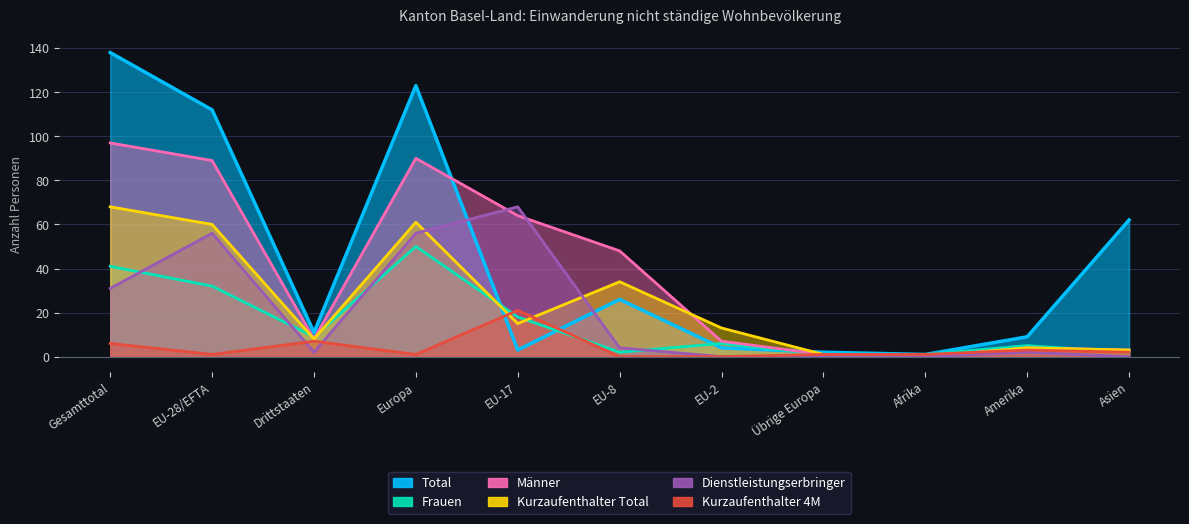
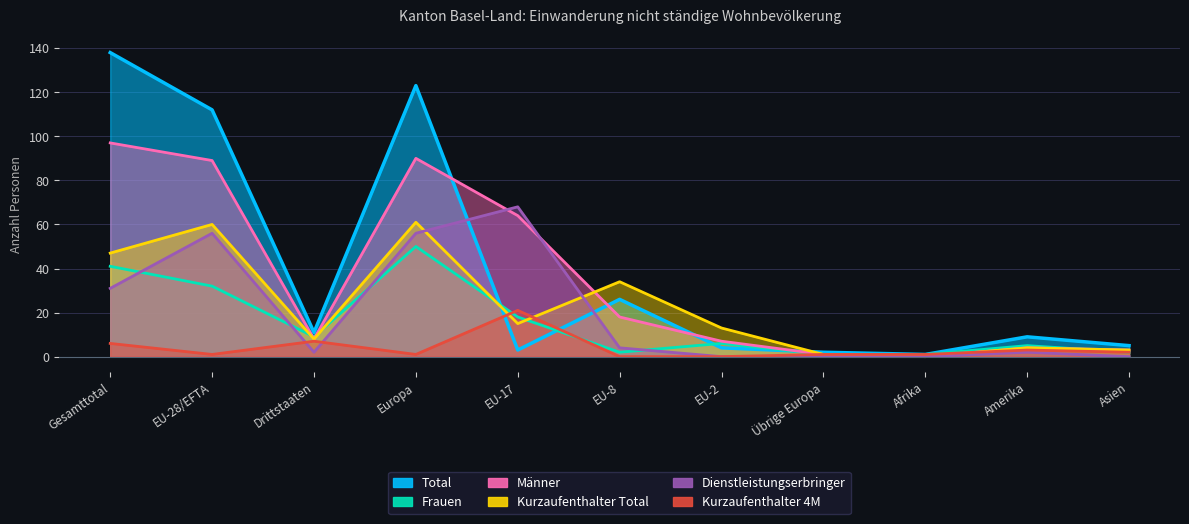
  {
    "Total": {
      "Gesamttotal": 138,
      "EU-28/EFTA": 112,
      "Drittstaaten": 11,
      "Europa": 123,
      "EU-17": 3,
      "EU-8": 26,
      "EU-2": 4,
      "Amerika": 9,
-     "Asien": 62
+     "Asien": 5
    },
    "Frauen": {
      "Gesamttotal": 41,
      "EU-28/EFTA": 32,
      "Europa": 50,
      "EU-17": 18,
      "EU-8": 2
    },
    "Männer": {
      "Gesamttotal": 97,
      "EU-28/EFTA": 89,
      "Europa": 90,
      "EU-17": 64,
-     "EU-8": 48
+     "EU-8": 18
    },
    "Kurzaufenthalter Total": {
-     "Gesamttotal": 68,
+     "Gesamttotal": 47,
      "EU-28/EFTA": 60,
      "Europa": 61,
      "EU-17": 15,
      "EU-8": 34,
      "EU-2": 13
    },
    "Dienstleistungserbringer": {
      "Gesamttotal": 31,
      "EU-28/EFTA": 56,
      "Drittstaaten": 2,
      "Europa": 56,
      "EU-17": 68,
      "EU-8": 4,
      "Asien": 0
    },
    "Kurzaufenthalter 4M": {
      "Gesamttotal": 6,
      "EU-28/EFTA": 1,
      "Europa": 1,
      "EU-17": 21,
      "EU-8": 0
    }
  }
